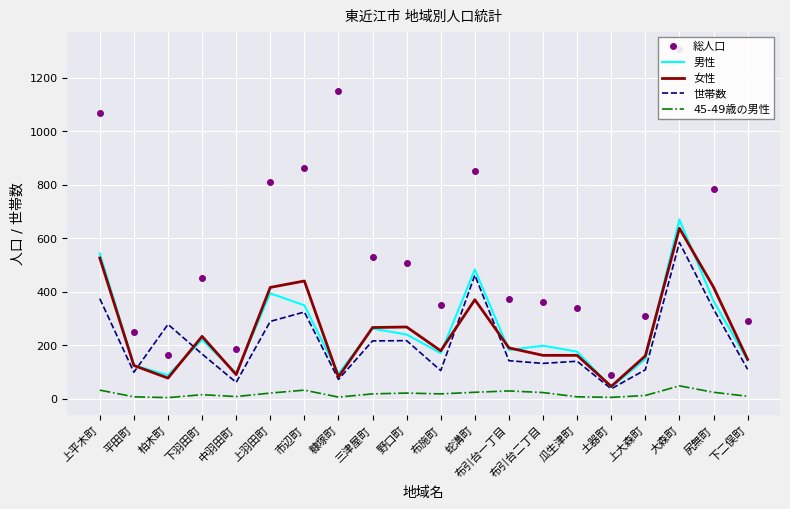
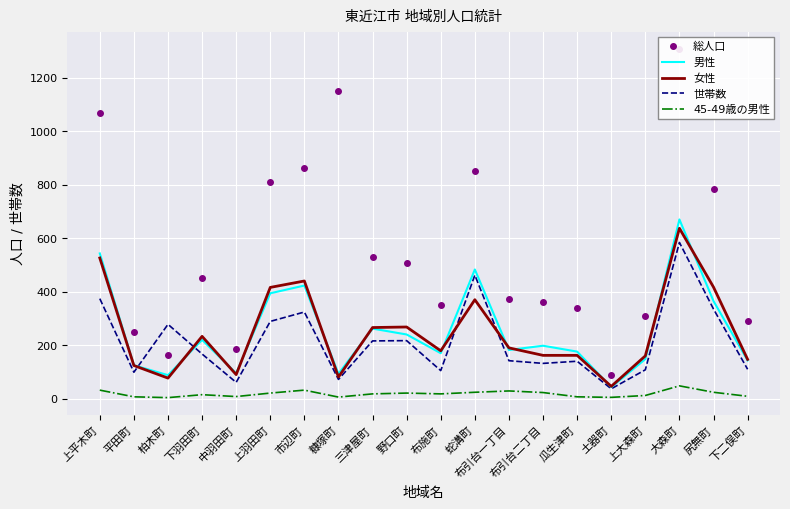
  {
    "総人口": {
      "上平木町": 1070,
      "平田町": 250,
      "柏木町": 170,
      "下羽田町": 450,
      "中羽田町": 190,
      "上羽田町": 810,
      "市辺町": 860,
      "糠塚町": 1150,
      "三津屋町": 530,
      "野口町": 510,
      "布施町": 350,
      "蛇溝町": 850,
      "布引台一丁目": 370,
      "布引台二丁目": 360,
      "瓜生津町": 340,
      "土器町": 90,
      "上大森町": 310,
      "尻無町": 780,
      "下二俣町": 290
    },
    "男性": {
      "上平木町": 540,
      "柏木町": 90,
      "下羽田町": 220,
      "上羽田町": 390,
-     "市辺町": 350,
+     "市辺町": 420,
      "糠塚町": 90,
      "野口町": 240,
      "蛇溝町": 480,
      "布引台二丁目": 200,
      "瓜生津町": 180,
      "上大森町": 150,
      "大森町": 670,
      "尻無町": 370
    },
    "女性": {
      "上平木町": 530,
      "柏木町": 80,
      "下羽田町": 230,
      "上羽田町": 420,
      "市辺町": 440,
      "野口町": 270,
      "蛇溝町": 370,
      "布引台二丁目": 160,
      "瓜生津町": 160,
      "上大森町": 160,
      "大森町": 640,
      "尻無町": 420
    },
    "世帯数": {
      "上平木町": 370,
      "平田町": 100,
      "柏木町": 280,
      "下羽田町": 170,
      "中羽田町": 60,
      "上羽田町": 290,
      "市辺町": 320,
      "三津屋町": 220,
      "野口町": 220,
      "布施町": 110,
      "蛇溝町": 460,
      "布引台一丁目": 140,
      "布引台二丁目": 130,
      "瓜生津町": 140,
      "上大森町": 110,
      "大森町": 580,
      "尻無町": 340,
      "下二俣町": 110
    },
    "45-49歳の男性": {
      "上平木町": 30,
      "平田町": 10,
      "柏木町": 0,
      "下羽田町": 20,
      "中羽田町": 10,
      "上羽田町": 20,
      "市辺町": 30,
      "糠塚町": 10,
      "三津屋町": 20,
      "野口町": 20,
      "布施町": 20,
      "蛇溝町": 20,
      "布引台一丁目": 30,
      "布引台二丁目": 20,
      "瓜生津町": 10,
      "土器町": 10,
      "上大森町": 10,
      "大森町": 50,
      "尻無町": 20,
      "下二俣町": 10
    }
  }
